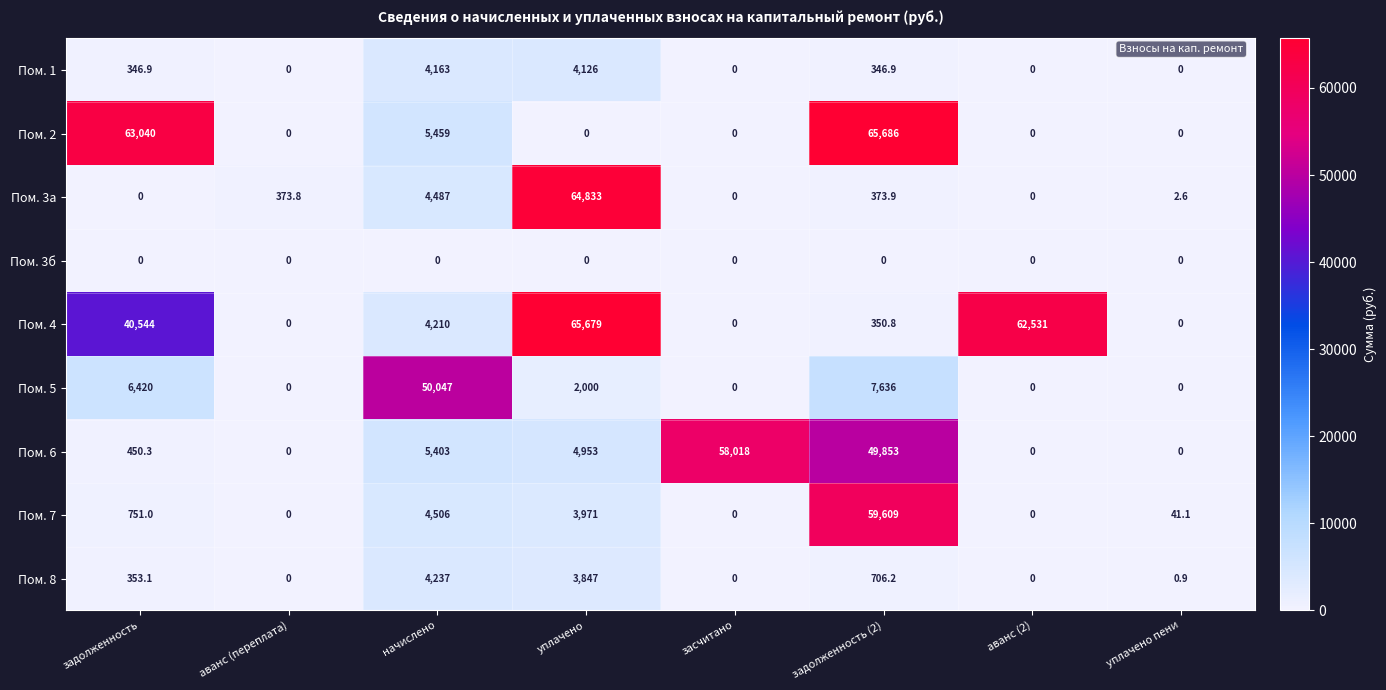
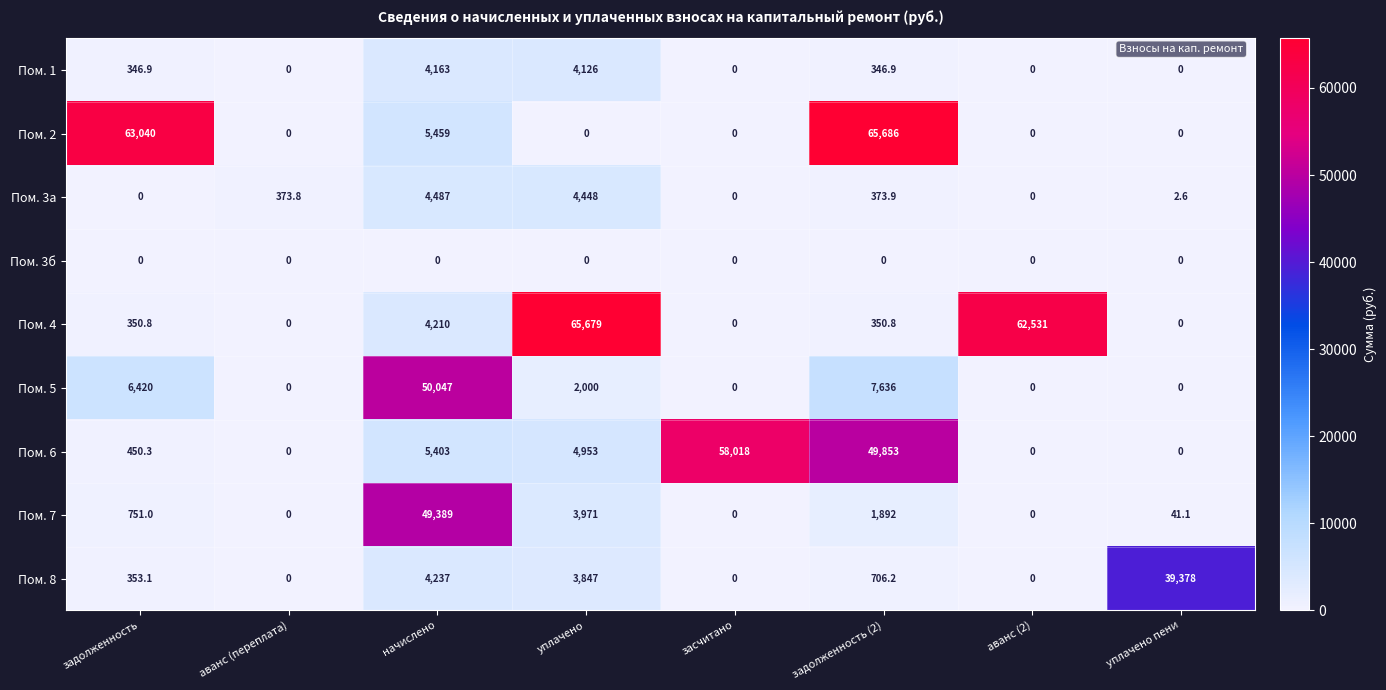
  {
    "Пом. 1": {
      "задолженность": "346.9",
      "аванс (переплата)": "0",
      "начислено": "4,163",
      "уплачено": "4,126",
      "засчитано": "0",
      "задолженность (2)": "346.9",
      "аванс (2)": "0",
      "уплачено пени": "0"
    },
    "Пом. 2": {
      "задолженность": "63,040",
      "аванс (переплата)": "0",
      "начислено": "5,459",
      "уплачено": "0",
      "засчитано": "0",
      "задолженность (2)": "65,686",
      "аванс (2)": "0",
      "уплачено пени": "0"
    },
    "Пом. 3а": {
      "задолженность": "0",
      "аванс (переплата)": "373.8",
      "начислено": "4,487",
-     "уплачено": "64,833",
+     "уплачено": "4,448",
      "засчитано": "0",
      "задолженность (2)": "373.9",
      "аванс (2)": "0",
      "уплачено пени": "2.6"
    },
    "Пом. 3б": {
      "задолженность": "0",
      "аванс (переплата)": "0",
      "начислено": "0",
      "уплачено": "0",
      "засчитано": "0",
      "задолженность (2)": "0",
      "аванс (2)": "0",
      "уплачено пени": "0"
    },
    "Пом. 4": {
-     "задолженность": "40,544",
+     "задолженность": "350.8",
      "аванс (переплата)": "0",
      "начислено": "4,210",
      "уплачено": "65,679",
      "засчитано": "0",
      "задолженность (2)": "350.8",
      "аванс (2)": "62,531",
      "уплачено пени": "0"
    },
    "Пом. 5": {
      "задолженность": "6,420",
      "аванс (переплата)": "0",
      "начислено": "50,047",
      "уплачено": "2,000",
      "засчитано": "0",
      "задолженность (2)": "7,636",
      "аванс (2)": "0",
      "уплачено пени": "0"
    },
    "Пом. 6": {
      "задолженность": "450.3",
      "аванс (переплата)": "0",
      "начислено": "5,403",
      "уплачено": "4,953",
      "засчитано": "58,018",
      "задолженность (2)": "49,853",
      "аванс (2)": "0",
      "уплачено пени": "0"
    },
    "Пом. 7": {
      "задолженность": "751.0",
      "аванс (переплата)": "0",
-     "начислено": "4,506",
+     "начислено": "49,389",
      "уплачено": "3,971",
      "засчитано": "0",
-     "задолженность (2)": "59,609",
+     "задолженность (2)": "1,892",
      "аванс (2)": "0",
      "уплачено пени": "41.1"
    },
    "Пом. 8": {
      "задолженность": "353.1",
      "аванс (переплата)": "0",
      "начислено": "4,237",
      "уплачено": "3,847",
      "засчитано": "0",
      "задолженность (2)": "706.2",
      "аванс (2)": "0",
-     "уплачено пени": "0.9"
+     "уплачено пени": "39,378"
    }
  }
